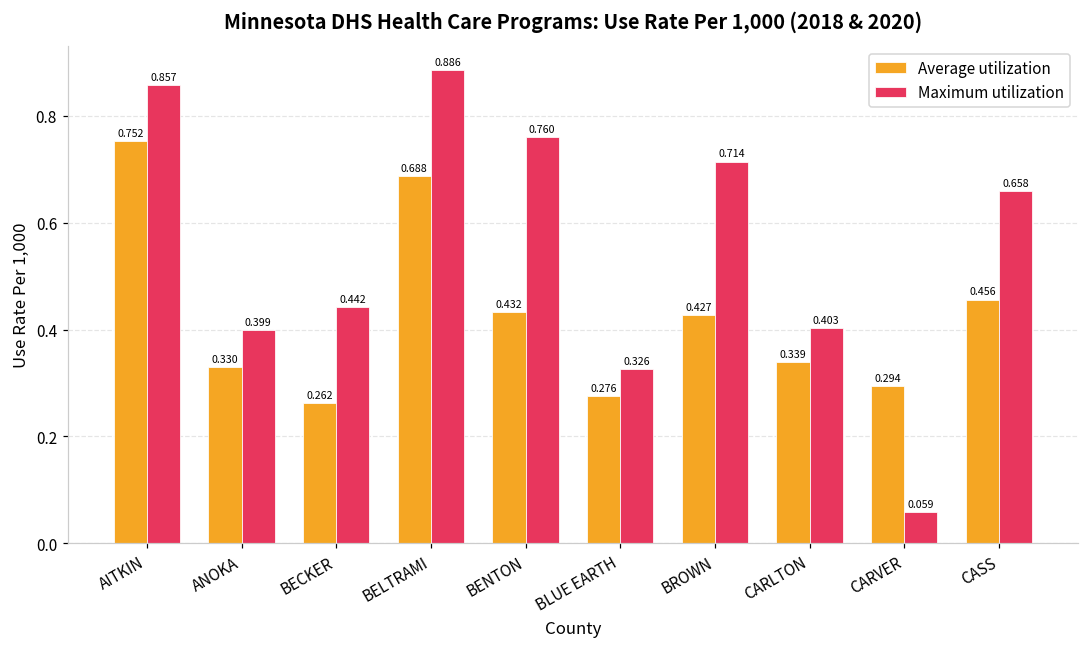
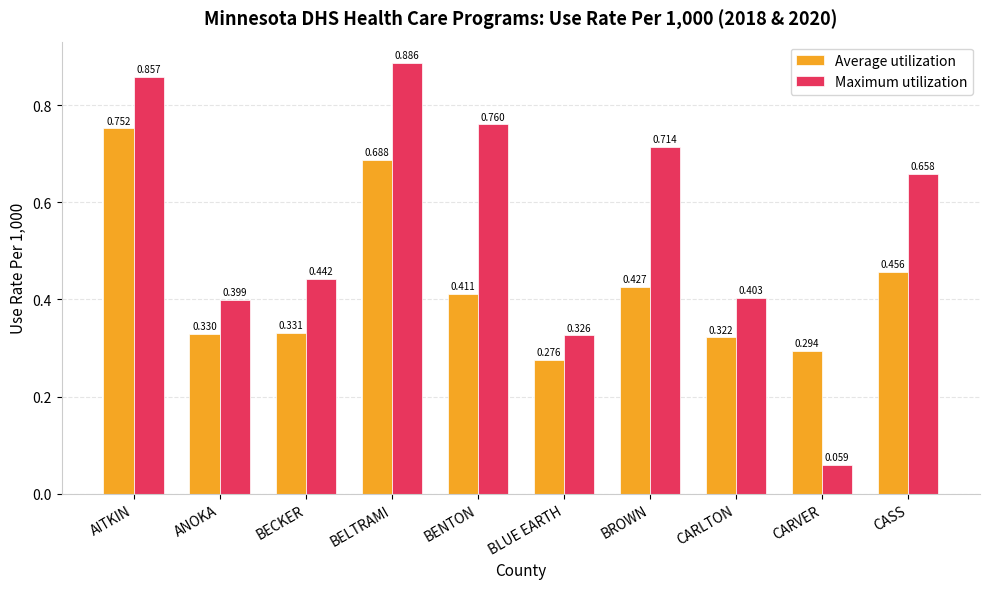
  {
    "Average utilization": {
      "AITKIN": 0.752,
      "ANOKA": 0.330,
-     "BECKER": 0.262,
+     "BECKER": 0.331,
      "BELTRAMI": 0.688,
-     "BENTON": 0.432,
+     "BENTON": 0.411,
      "BLUE EARTH": 0.276,
      "BROWN": 0.427,
-     "CARLTON": 0.339,
+     "CARLTON": 0.322,
      "CARVER": 0.294,
      "CASS": 0.456
    },
    "Maximum utilization": {
      "AITKIN": 0.857,
      "ANOKA": 0.399,
      "BECKER": 0.442,
      "BELTRAMI": 0.886,
      "BENTON": 0.760,
      "BLUE EARTH": 0.326,
      "BROWN": 0.714,
      "CARLTON": 0.403,
      "CARVER": 0.059,
      "CASS": 0.658
    }
  }
